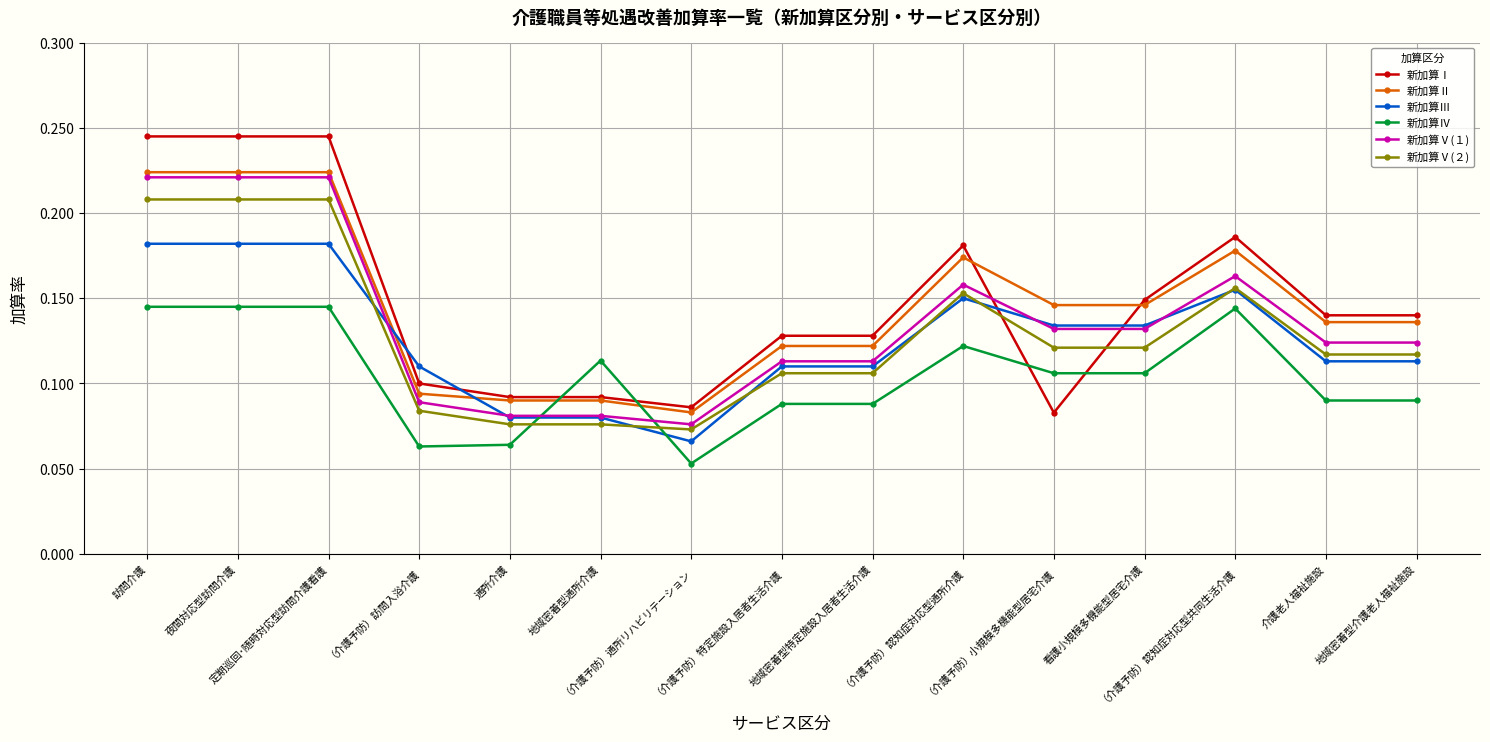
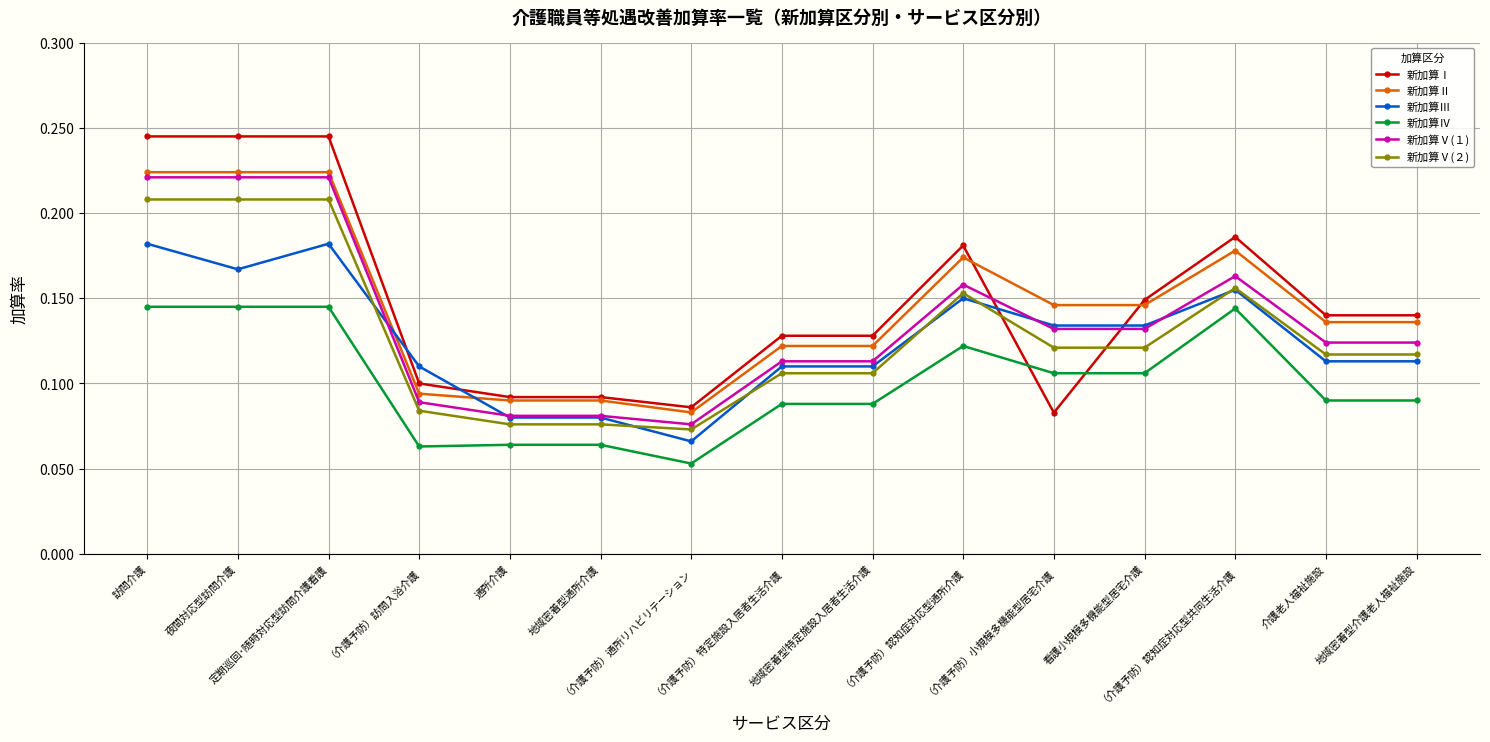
  {
    "新加算Ⅰ": {
      "訪問介護": 0.245,
      "夜間対応型訪問介護": 0.245,
      "定期巡回･随時対応型訪問介護看護": 0.245,
      "（介護予防）訪問入浴介護": 0.100,
      "通所介護": 0.092,
      "地域密着型通所介護": 0.092,
      "（介護予防）通所リハビリテーション": 0.086,
      "（介護予防）特定施設入居者生活介護": 0.128,
      "地域密着型特定施設入居者生活介護": 0.128,
      "（介護予防）認知症対応型通所介護": 0.181,
      "（介護予防）小規模多機能型居宅介護": 0.083,
      "看護小規模多機能型居宅介護": 0.149,
      "（介護予防）認知症対応型共同生活介護": 0.186,
      "介護老人福祉施設": 0.140,
      "地域密着型介護老人福祉施設": 0.140
    },
    "新加算Ⅱ": {
      "訪問介護": 0.224,
      "夜間対応型訪問介護": 0.224,
      "定期巡回･随時対応型訪問介護看護": 0.224,
      "（介護予防）訪問入浴介護": 0.094,
      "通所介護": 0.090,
      "地域密着型通所介護": 0.090,
      "（介護予防）通所リハビリテーション": 0.083,
      "（介護予防）特定施設入居者生活介護": 0.122,
      "地域密着型特定施設入居者生活介護": 0.122,
      "（介護予防）認知症対応型通所介護": 0.174,
      "（介護予防）小規模多機能型居宅介護": 0.146,
      "看護小規模多機能型居宅介護": 0.146,
      "（介護予防）認知症対応型共同生活介護": 0.178,
      "介護老人福祉施設": 0.136,
      "地域密着型介護老人福祉施設": 0.136
    },
    "新加算Ⅲ": {
      "訪問介護": 0.182,
-     "夜間対応型訪問介護": 0.182,
+     "夜間対応型訪問介護": 0.167,
      "定期巡回･随時対応型訪問介護看護": 0.182,
      "（介護予防）訪問入浴介護": 0.110,
      "（介護予防）通所リハビリテーション": 0.066,
      "（介護予防）特定施設入居者生活介護": 0.110,
      "地域密着型特定施設入居者生活介護": 0.110,
      "（介護予防）認知症対応型通所介護": 0.150,
      "（介護予防）小規模多機能型居宅介護": 0.134,
      "看護小規模多機能型居宅介護": 0.134,
      "介護老人福祉施設": 0.113,
      "地域密着型介護老人福祉施設": 0.113
    },
    "新加算Ⅳ": {
      "訪問介護": 0.145,
      "夜間対応型訪問介護": 0.145,
      "定期巡回･随時対応型訪問介護看護": 0.145,
      "（介護予防）訪問入浴介護": 0.063,
      "通所介護": 0.064,
-     "地域密着型通所介護": 0.113,
+     "地域密着型通所介護": 0.064,
      "（介護予防）通所リハビリテーション": 0.053,
      "（介護予防）特定施設入居者生活介護": 0.088,
      "地域密着型特定施設入居者生活介護": 0.088,
      "（介護予防）認知症対応型通所介護": 0.122,
      "（介護予防）小規模多機能型居宅介護": 0.106,
      "看護小規模多機能型居宅介護": 0.106,
      "（介護予防）認知症対応型共同生活介護": 0.144,
      "介護老人福祉施設": 0.090,
      "地域密着型介護老人福祉施設": 0.090
    },
    "新加算Ⅴ(１)": {
      "訪問介護": 0.221,
      "夜間対応型訪問介護": 0.221,
      "定期巡回･随時対応型訪問介護看護": 0.221,
      "（介護予防）訪問入浴介護": 0.089,
      "（介護予防）通所リハビリテーション": 0.076,
      "（介護予防）特定施設入居者生活介護": 0.113,
      "地域密着型特定施設入居者生活介護": 0.113,
      "（介護予防）認知症対応型通所介護": 0.158,
      "（介護予防）小規模多機能型居宅介護": 0.132,
      "看護小規模多機能型居宅介護": 0.132,
      "（介護予防）認知症対応型共同生活介護": 0.163,
      "介護老人福祉施設": 0.124,
      "地域密着型介護老人福祉施設": 0.124
    },
    "新加算Ⅴ(２)": {
      "訪問介護": 0.208,
      "夜間対応型訪問介護": 0.208,
      "定期巡回･随時対応型訪問介護看護": 0.208,
      "（介護予防）訪問入浴介護": 0.084,
      "通所介護": 0.076,
      "地域密着型通所介護": 0.076,
      "（介護予防）通所リハビリテーション": 0.073,
      "（介護予防）特定施設入居者生活介護": 0.106,
      "地域密着型特定施設入居者生活介護": 0.106,
      "（介護予防）認知症対応型通所介護": 0.153,
      "（介護予防）小規模多機能型居宅介護": 0.121,
      "看護小規模多機能型居宅介護": 0.121,
      "介護老人福祉施設": 0.117,
      "地域密着型介護老人福祉施設": 0.117
    }
  }
